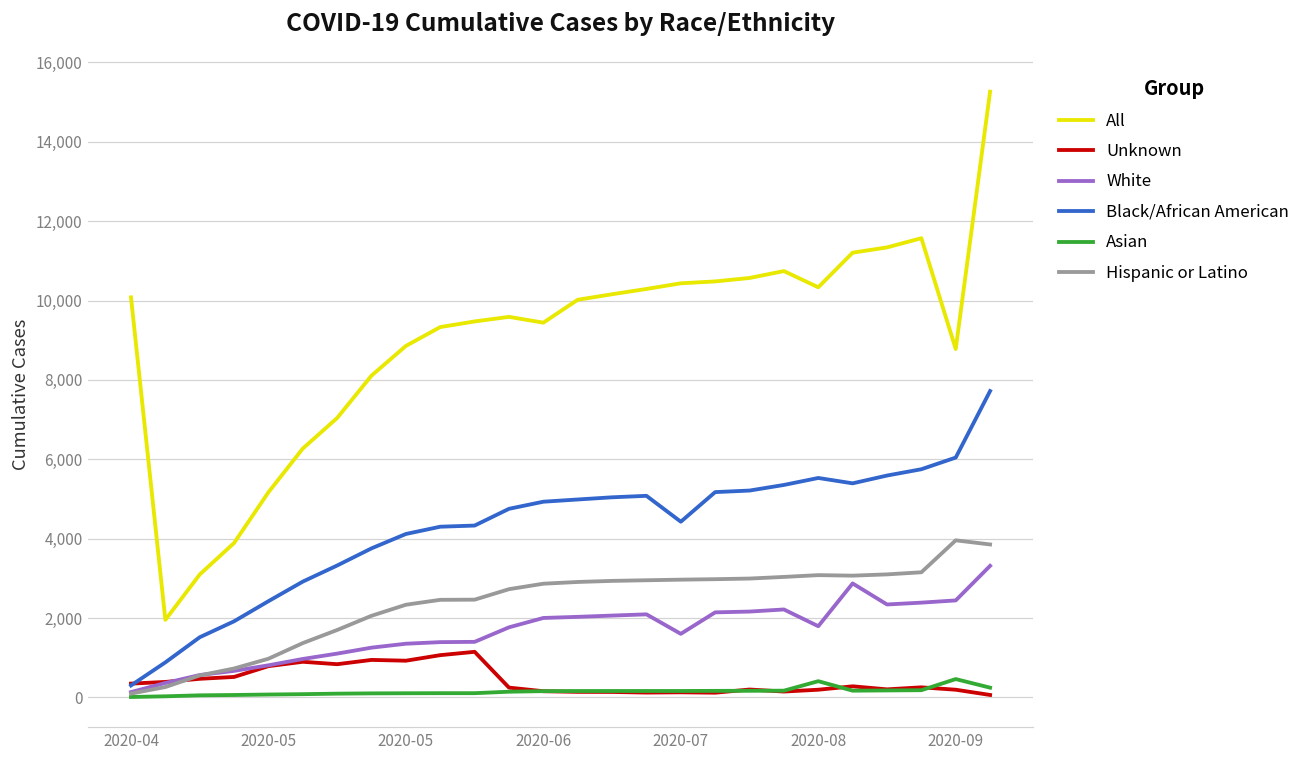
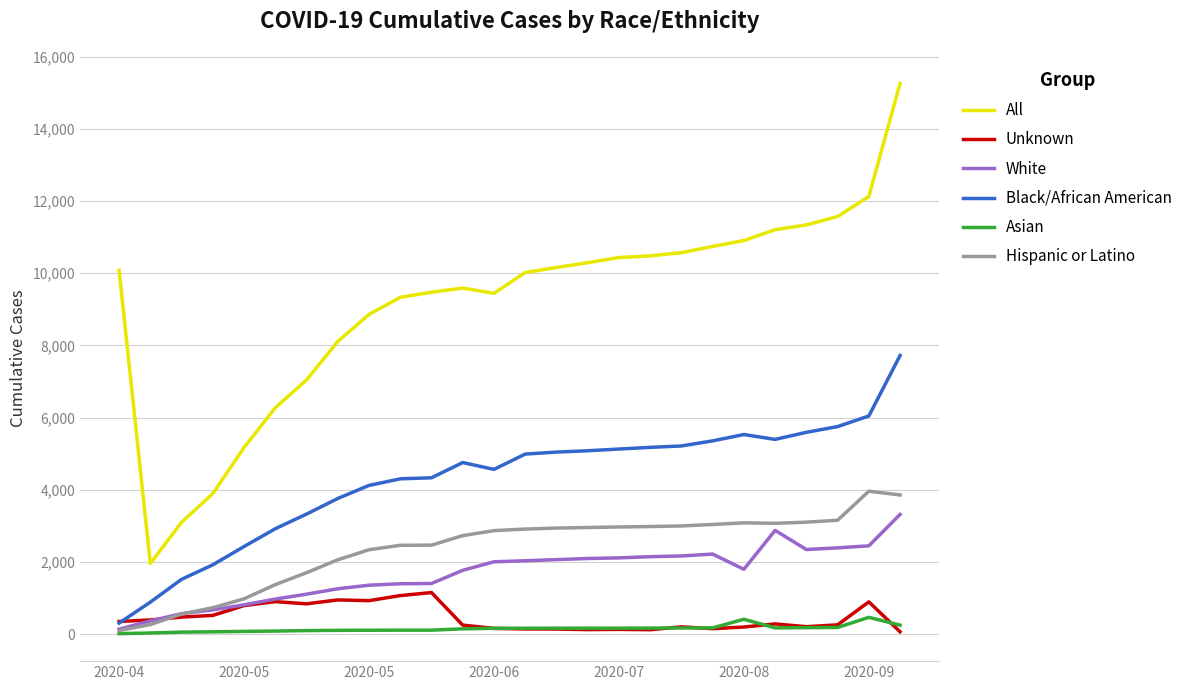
  {
    "All": {
      "2020-04": "10,100",
      "2020-06": "9,400",
      "2020-07": "10,400",
-     "2020-08": "10,300",
-     "2020-09": "8,800"
+     "2020-08": "10,900",
+     "2020-09": "12,100"
    },
    "Unknown": {
      "2020-08": "200",
-     "2020-09": "200"
+     "2020-09": "900"
    },
    "White": {
      "2020-06": "2,000",
-     "2020-07": "1,600",
+     "2020-07": "2,100",
      "2020-08": "1,800",
      "2020-09": "2,400"
    },
    "Black/African American": {
-     "2020-06": "4,900",
-     "2020-07": "4,400",
+     "2020-06": "4,600",
+     "2020-07": "5,100",
      "2020-08": "5,500",
      "2020-09": "6,000"
    },
    "Asian": {
      "2020-04": "0",
      "2020-08": "400",
      "2020-09": "500"
    },
    "Hispanic or Latino": {
      "2020-06": "2,900",
      "2020-07": "3,000",
      "2020-08": "3,100",
      "2020-09": "4,000"
    }
  }
